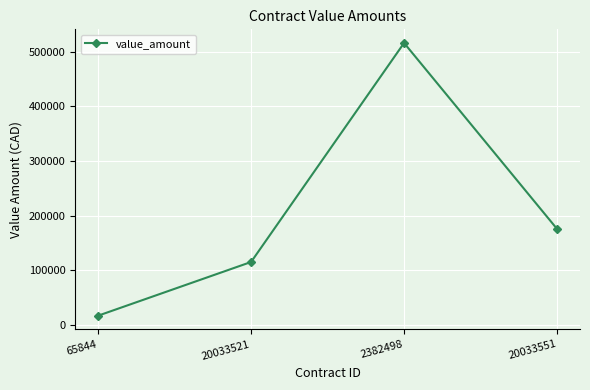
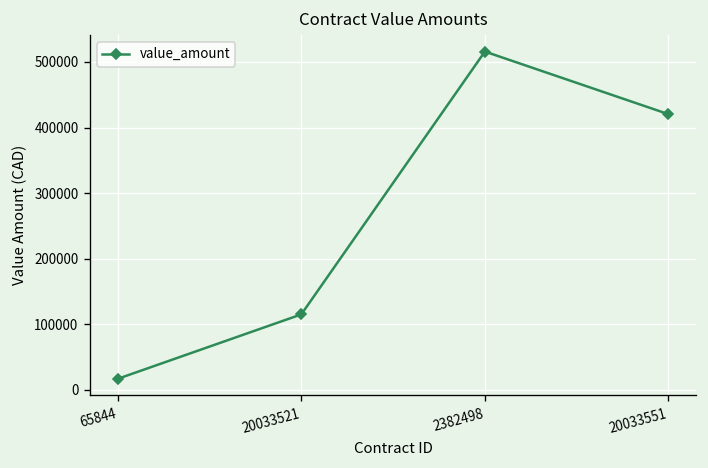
  {
    "65844": 20000,
    "20033521": 120000,
    "2382498": 520000,
-   "20033551": 180000
+   "20033551": 420000
  }
